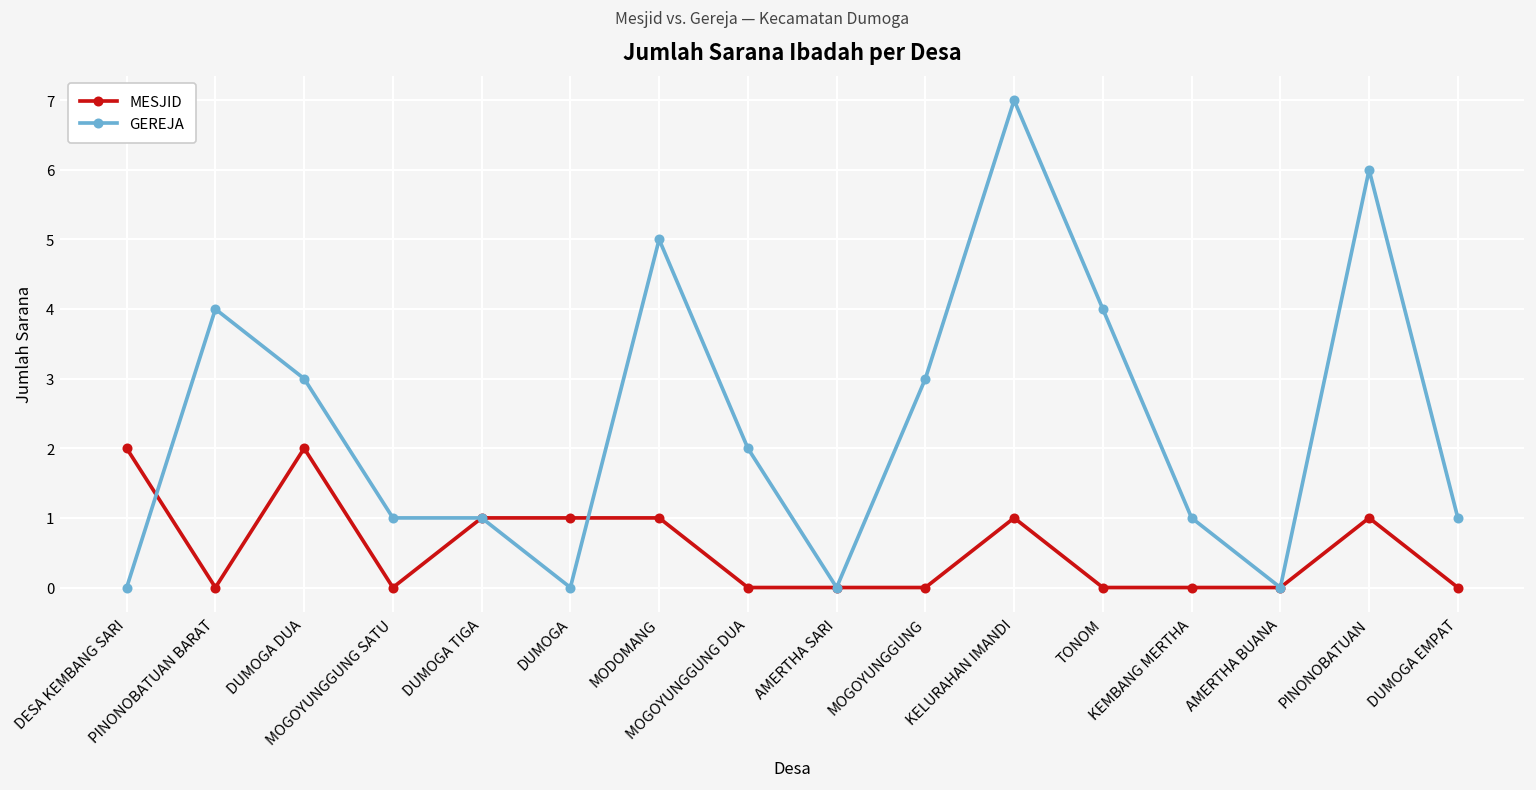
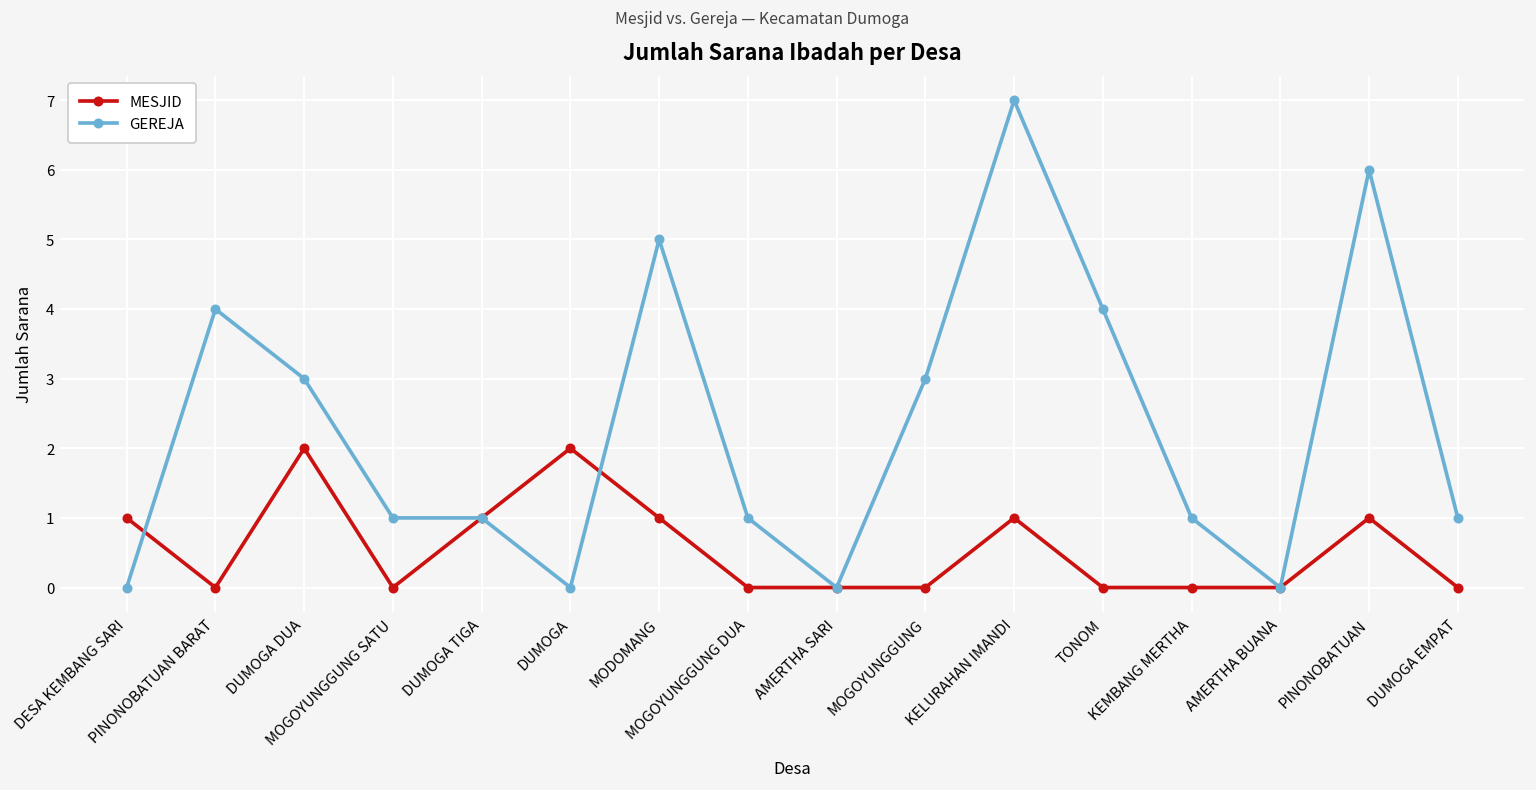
  {
    "MESJID": {
-     "DESA KEMBANG SARI": 2,
+     "DESA KEMBANG SARI": 1,
      "PINONOBATUAN BARAT": 0,
      "DUMOGA DUA": 2,
      "MOGOYUNGGUNG SATU": 0,
-     "DUMOGA": 1,
+     "DUMOGA": 2,
      "MODOMANG": 1,
      "MOGOYUNGGUNG DUA": 0,
      "MOGOYUNGGUNG": 0,
      "KELURAHAN IMANDI": 1,
      "TONOM": 0,
      "KEMBANG MERTHA": 0,
      "PINONOBATUAN": 1,
      "DUMOGA EMPAT": 0
    },
    "GEREJA": {
      "DESA KEMBANG SARI": 0,
      "PINONOBATUAN BARAT": 4,
      "DUMOGA DUA": 3,
      "MOGOYUNGGUNG SATU": 1,
      "DUMOGA": 0,
      "MODOMANG": 5,
-     "MOGOYUNGGUNG DUA": 2,
+     "MOGOYUNGGUNG DUA": 1,
      "MOGOYUNGGUNG": 3,
      "KELURAHAN IMANDI": 7,
      "TONOM": 4,
      "KEMBANG MERTHA": 1,
      "PINONOBATUAN": 6,
      "DUMOGA EMPAT": 1
    }
  }
